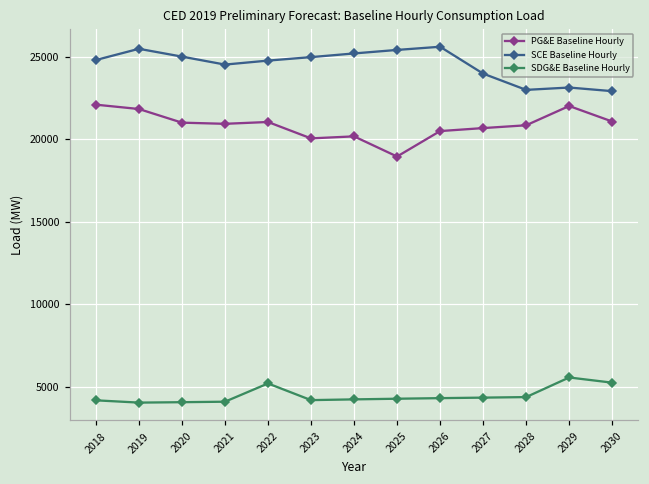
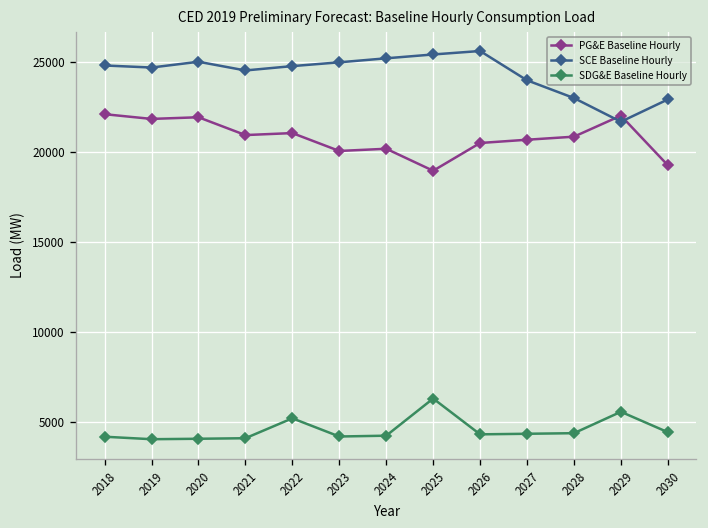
  {
    "PG&E Baseline Hourly": {
      "2018": 22100,
      "2019": 21800,
-     "2020": 21000,
+     "2020": 21900,
      "2021": 20900,
      "2022": 21100,
      "2023": 20100,
      "2024": 20200,
      "2025": 19000,
      "2026": 20500,
      "2027": 20700,
      "2028": 20900,
      "2029": 22000,
-     "2030": 21100
+     "2030": 19300
    },
    "SCE Baseline Hourly": {
      "2018": 24800,
-     "2019": 25500,
+     "2019": 24700,
      "2020": 25000,
      "2021": 24500,
      "2022": 24800,
      "2023": 25000,
      "2024": 25200,
      "2025": 25400,
      "2026": 25600,
      "2027": 24000,
      "2028": 23000,
-     "2029": 23100,
+     "2029": 21700,
      "2030": 22900
    },
    "SDG&E Baseline Hourly": {
      "2018": 4200,
      "2019": 4000,
      "2020": 4100,
      "2021": 4100,
      "2022": 5200,
      "2023": 4200,
      "2024": 4200,
-     "2025": 4300,
+     "2025": 6300,
      "2026": 4300,
      "2027": 4300,
      "2028": 4400,
      "2029": 5600,
-     "2030": 5200
+     "2030": 4400
    }
  }
